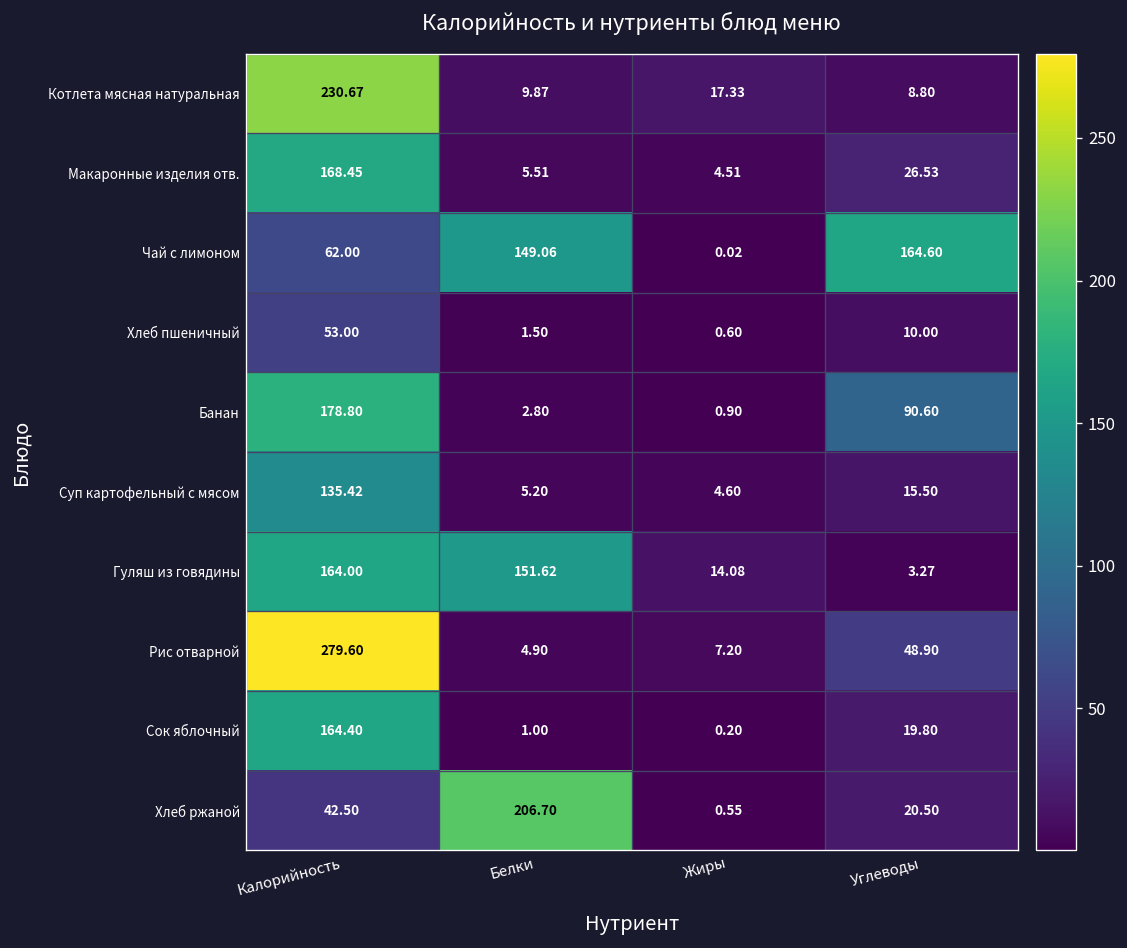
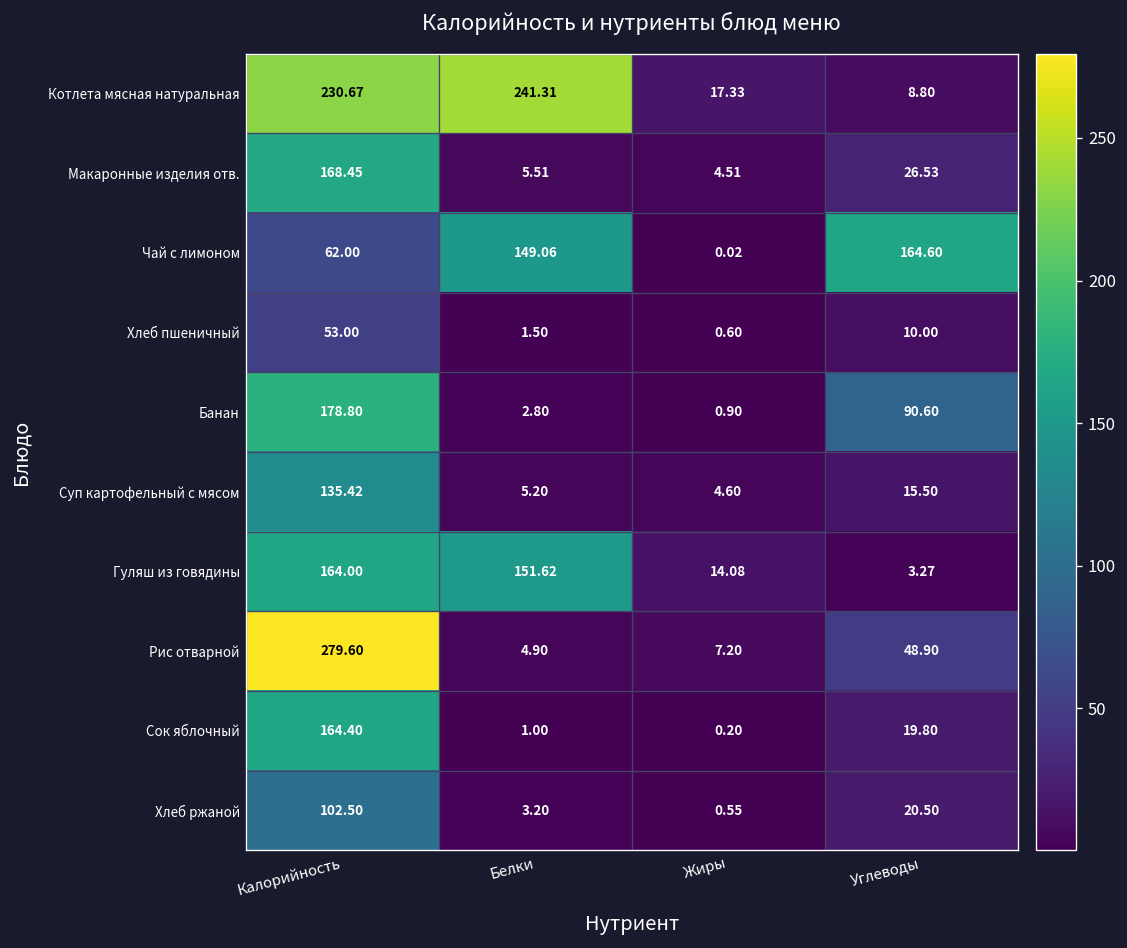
  {
    "Котлета мясная натуральная": {
      "Калорийность": 230.67,
-     "Белки": 9.87,
+     "Белки": 241.31,
      "Жиры": 17.33,
      "Углеводы": 8.80
    },
    "Макаронные изделия отв.": {
      "Калорийность": 168.45,
      "Белки": 5.51,
      "Жиры": 4.51,
      "Углеводы": 26.53
    },
    "Чай с лимоном": {
      "Калорийность": 62.00,
      "Белки": 149.06,
      "Жиры": 0.02,
      "Углеводы": 164.60
    },
    "Хлеб пшеничный": {
      "Калорийность": 53.00,
      "Белки": 1.50,
      "Жиры": 0.60,
      "Углеводы": 10.00
    },
    "Банан": {
      "Калорийность": 178.80,
      "Белки": 2.80,
      "Жиры": 0.90,
      "Углеводы": 90.60
    },
    "Суп картофельный с мясом": {
      "Калорийность": 135.42,
      "Белки": 5.20,
      "Жиры": 4.60,
      "Углеводы": 15.50
    },
    "Гуляш из говядины": {
      "Калорийность": 164.00,
      "Белки": 151.62,
      "Жиры": 14.08,
      "Углеводы": 3.27
    },
    "Рис отварной": {
      "Калорийность": 279.60,
      "Белки": 4.90,
      "Жиры": 7.20,
      "Углеводы": 48.90
    },
    "Сок яблочный": {
      "Калорийность": 164.40,
      "Белки": 1.00,
      "Жиры": 0.20,
      "Углеводы": 19.80
    },
    "Хлеб ржаной": {
-     "Калорийность": 42.50,
-     "Белки": 206.70,
+     "Калорийность": 102.50,
+     "Белки": 3.20,
      "Жиры": 0.55,
      "Углеводы": 20.50
    }
  }
